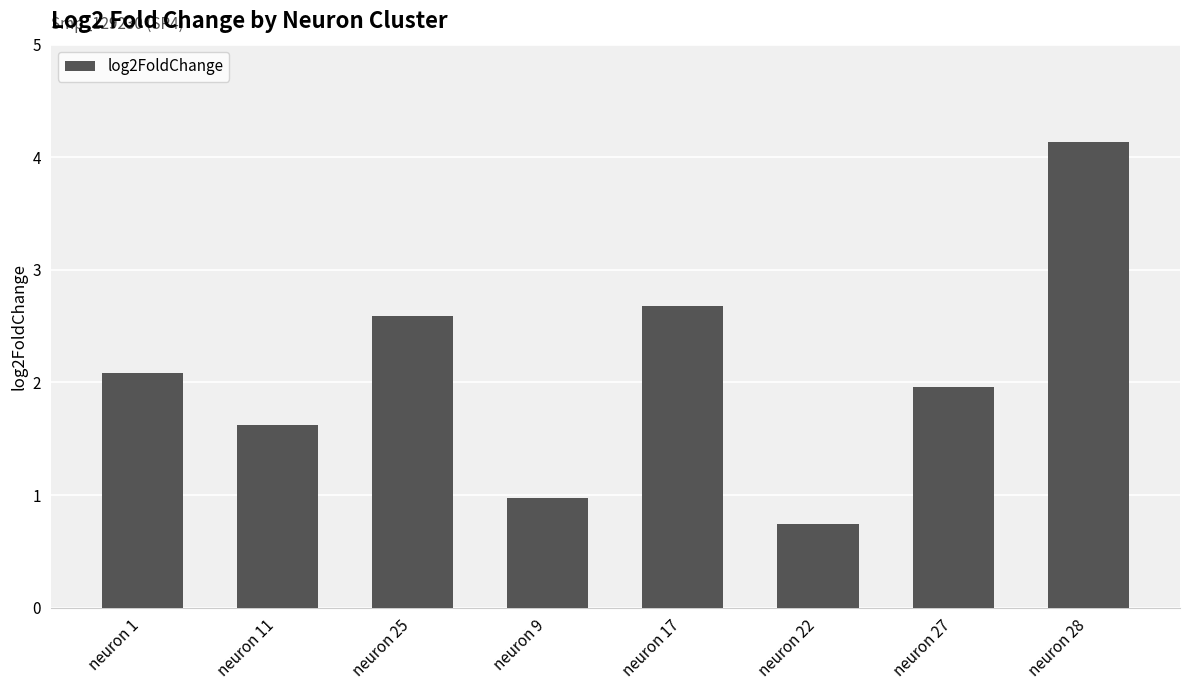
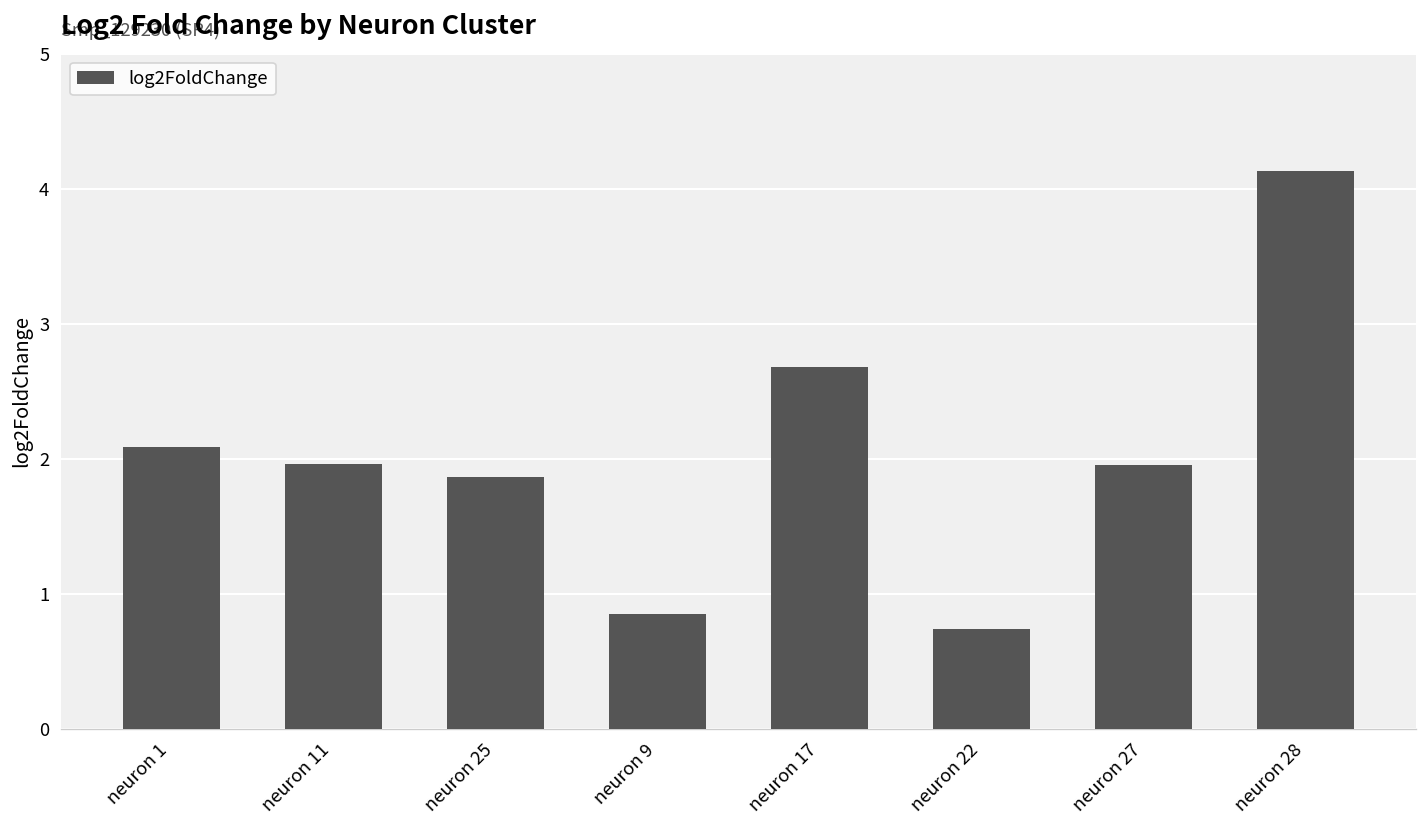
  {
    "neuron 1": 2.09,
-   "neuron 11": 1.62,
-   "neuron 25": 2.59,
-   "neuron 9": 0.97,
+   "neuron 11": 1.96,
+   "neuron 25": 1.86,
+   "neuron 9": 0.85,
    "neuron 17": 2.68,
    "neuron 22": 0.74,
    "neuron 27": 1.96,
    "neuron 28": 4.13
  }
